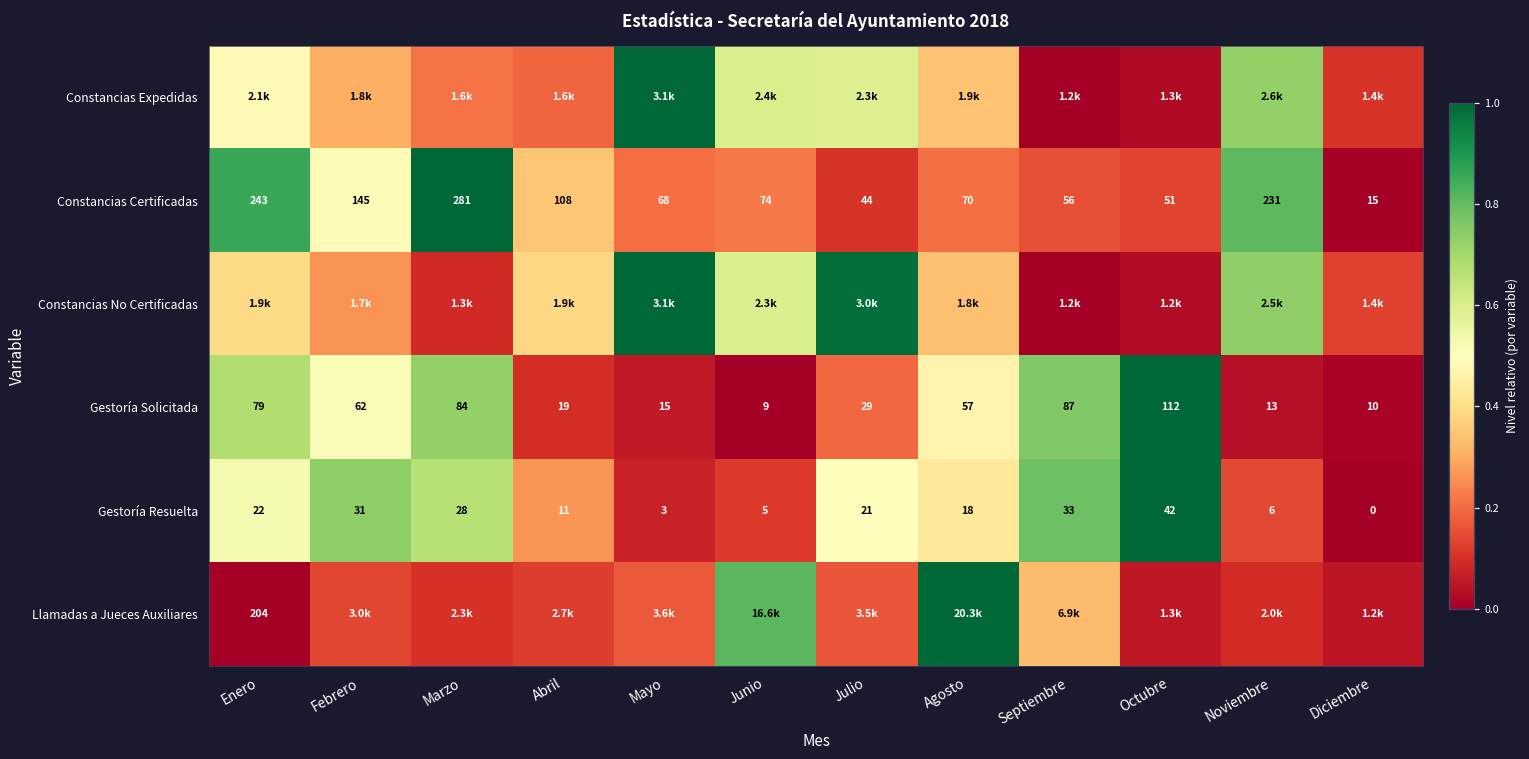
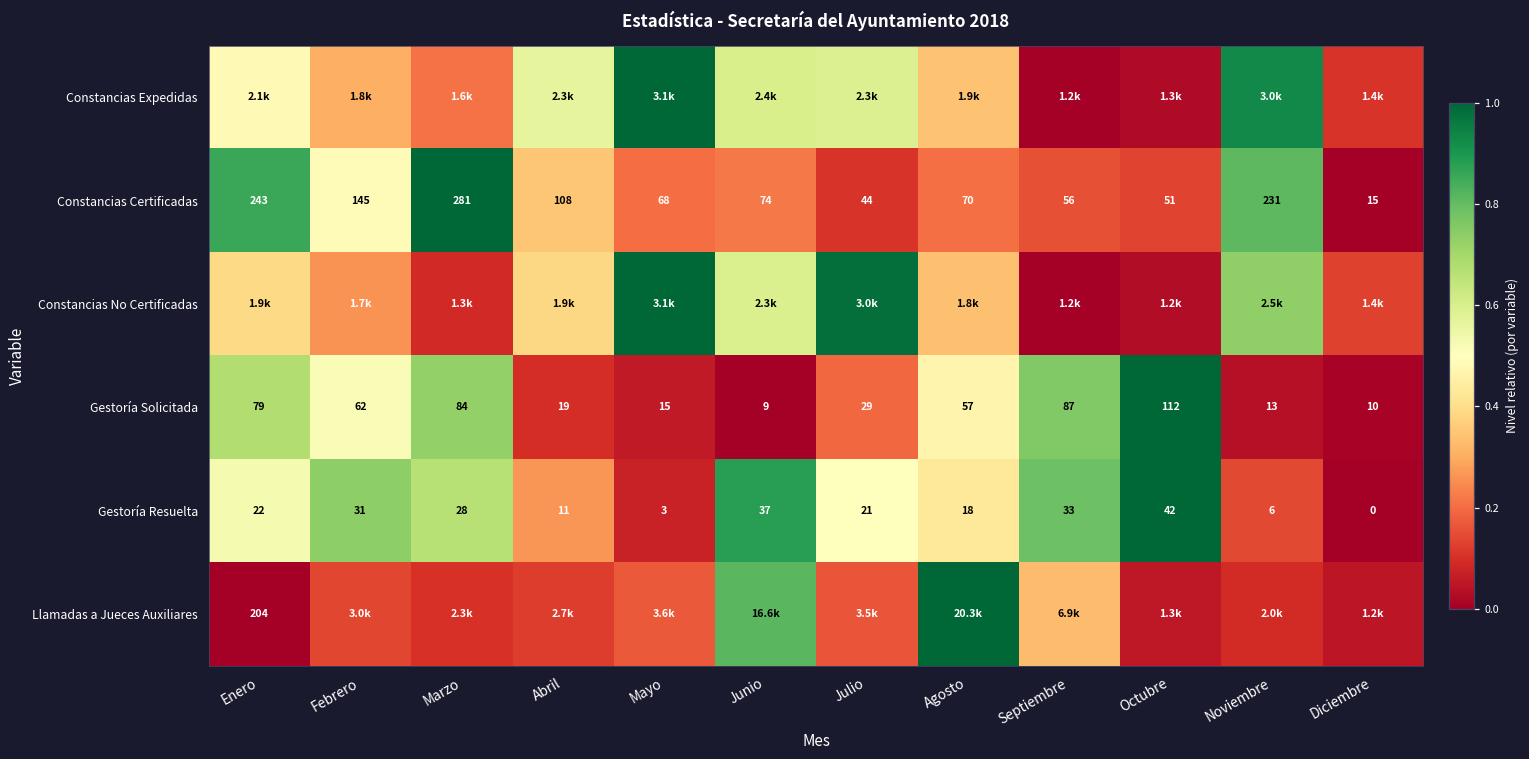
  {
    "Constancias Expedidas": {
      "Enero": "2.1k",
      "Febrero": "1.8k",
      "Marzo": "1.6k",
-     "Abril": "1.6k",
+     "Abril": "2.3k",
      "Mayo": "3.1k",
      "Junio": "2.4k",
      "Julio": "2.3k",
      "Agosto": "1.9k",
      "Septiembre": "1.2k",
      "Octubre": "1.3k",
-     "Noviembre": "2.6k",
+     "Noviembre": "3.0k",
      "Diciembre": "1.4k"
    },
    "Constancias Certificadas": {
      "Enero": "243",
      "Febrero": "145",
      "Marzo": "281",
      "Abril": "108",
      "Mayo": "68",
      "Junio": "74",
      "Julio": "44",
      "Agosto": "70",
      "Septiembre": "56",
      "Octubre": "51",
      "Noviembre": "231",
      "Diciembre": "15"
    },
    "Constancias No Certificadas": {
      "Enero": "1.9k",
      "Febrero": "1.7k",
      "Marzo": "1.3k",
      "Abril": "1.9k",
      "Mayo": "3.1k",
      "Junio": "2.3k",
      "Julio": "3.0k",
      "Agosto": "1.8k",
      "Septiembre": "1.2k",
      "Octubre": "1.2k",
      "Noviembre": "2.5k",
      "Diciembre": "1.4k"
    },
    "Gestoría Solicitada": {
      "Enero": "79",
      "Febrero": "62",
      "Marzo": "84",
      "Abril": "19",
      "Mayo": "15",
      "Junio": "9",
      "Julio": "29",
      "Agosto": "57",
      "Septiembre": "87",
      "Octubre": "112",
      "Noviembre": "13",
      "Diciembre": "10"
    },
    "Gestoría Resuelta": {
      "Enero": "22",
      "Febrero": "31",
      "Marzo": "28",
      "Abril": "11",
      "Mayo": "3",
-     "Junio": "5",
+     "Junio": "37",
      "Julio": "21",
      "Agosto": "18",
      "Septiembre": "33",
      "Octubre": "42",
      "Noviembre": "6",
      "Diciembre": "0"
    },
    "Llamadas a Jueces Auxiliares": {
      "Enero": "204",
      "Febrero": "3.0k",
      "Marzo": "2.3k",
      "Abril": "2.7k",
      "Mayo": "3.6k",
      "Junio": "16.6k",
      "Julio": "3.5k",
      "Agosto": "20.3k",
      "Septiembre": "6.9k",
      "Octubre": "1.3k",
      "Noviembre": "2.0k",
      "Diciembre": "1.2k"
    }
  }
